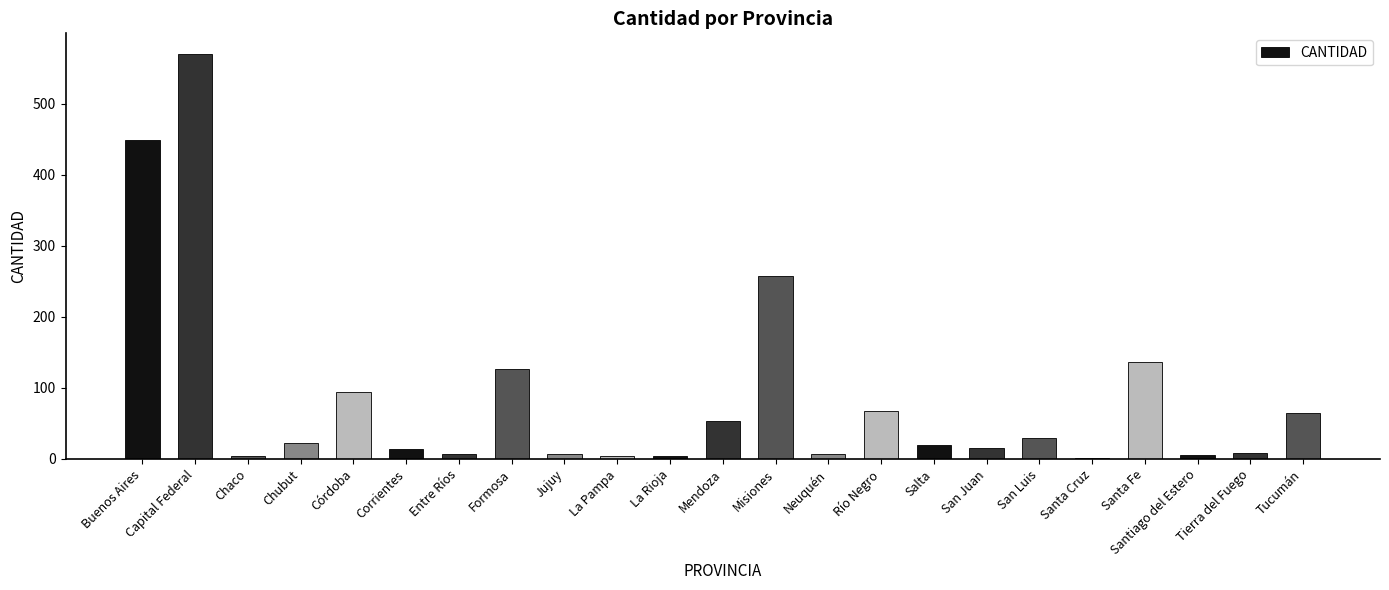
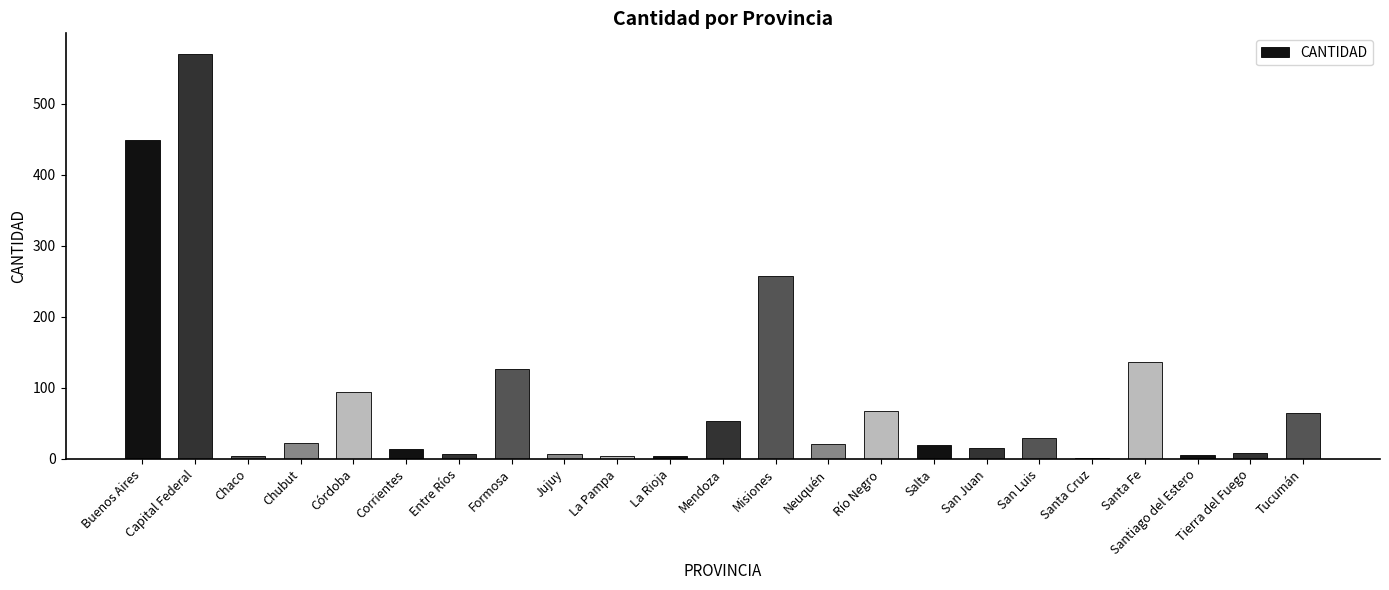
  {
    "Buenos Aires": 450,
    "Capital Federal": 570,
    "Chaco": 0,
    "Chubut": 20,
    "Córdoba": 90,
    "Corrientes": 10,
    "Entre Ríos": 10,
    "Formosa": 130,
    "Jujuy": 10,
    "La Pampa": 0,
    "La Rioja": 0,
    "Mendoza": 50,
    "Misiones": 260,
-   "Neuquén": 10,
+   "Neuquén": 20,
    "Río Negro": 70,
    "Salta": 20,
    "San Juan": 20,
    "San Luis": 30,
    "Santa Fe": 140,
    "Santiago del Estero": 10,
    "Tierra del Fuego": 10,
    "Tucumán": 70
  }
